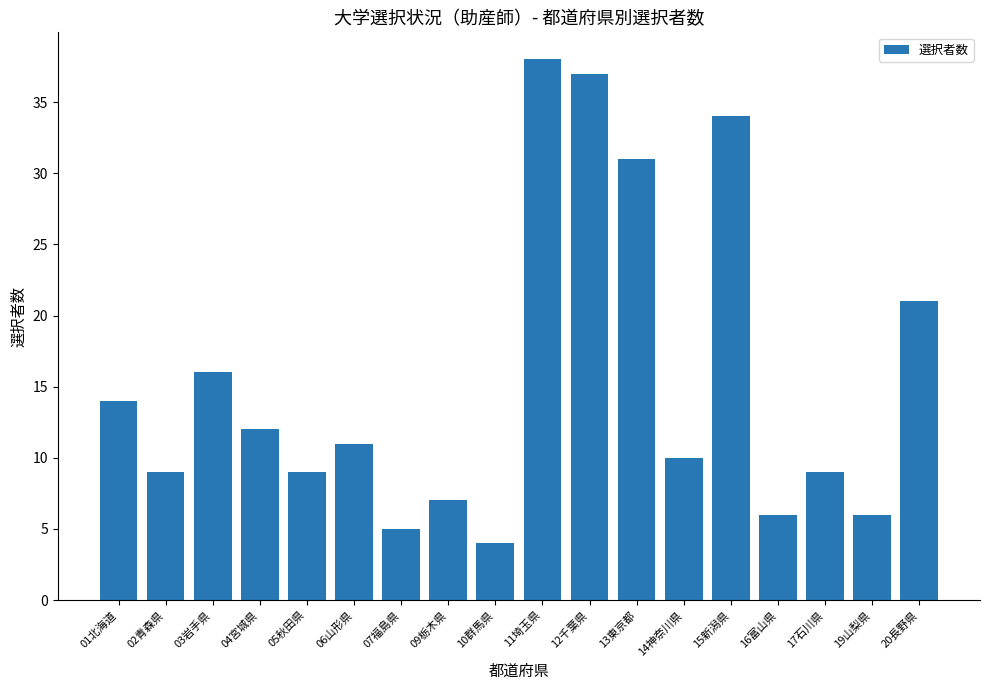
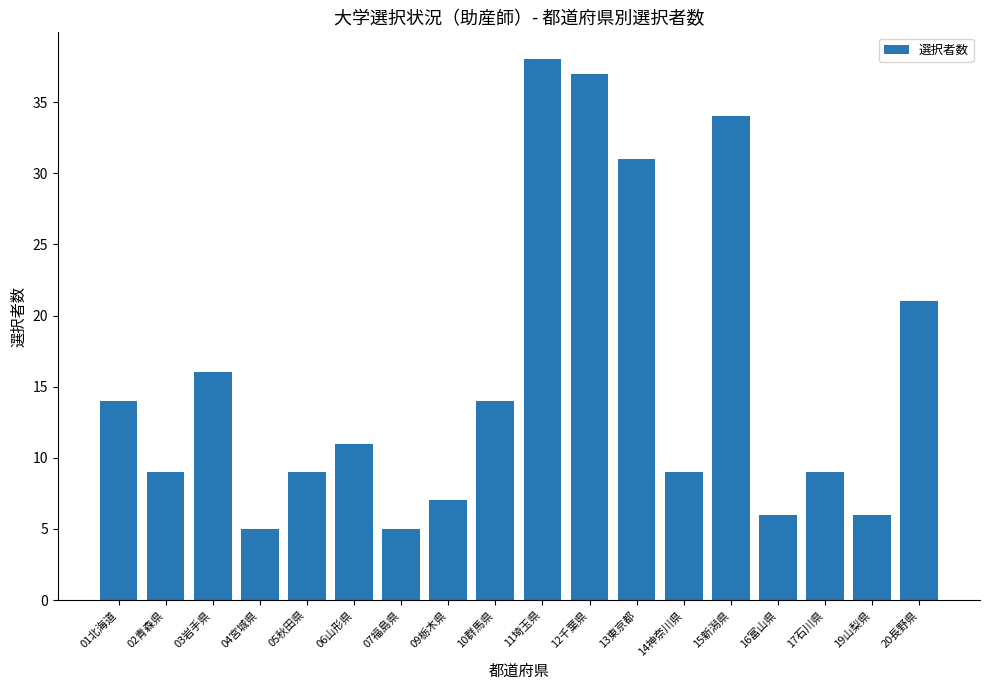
  {
    "01北海道": 14,
    "02青森県": 9,
    "03岩手県": 16,
-   "04宮城県": 12,
+   "04宮城県": 5,
    "05秋田県": 9,
    "06山形県": 11,
    "07福島県": 5,
    "09栃木県": 7,
-   "10群馬県": 4,
+   "10群馬県": 14,
    "11埼玉県": 38,
    "12千葉県": 37,
    "13東京都": 31,
-   "14神奈川県": 10,
+   "14神奈川県": 9,
    "15新潟県": 34,
    "16富山県": 6,
    "17石川県": 9,
    "19山梨県": 6,
    "20長野県": 21
  }
